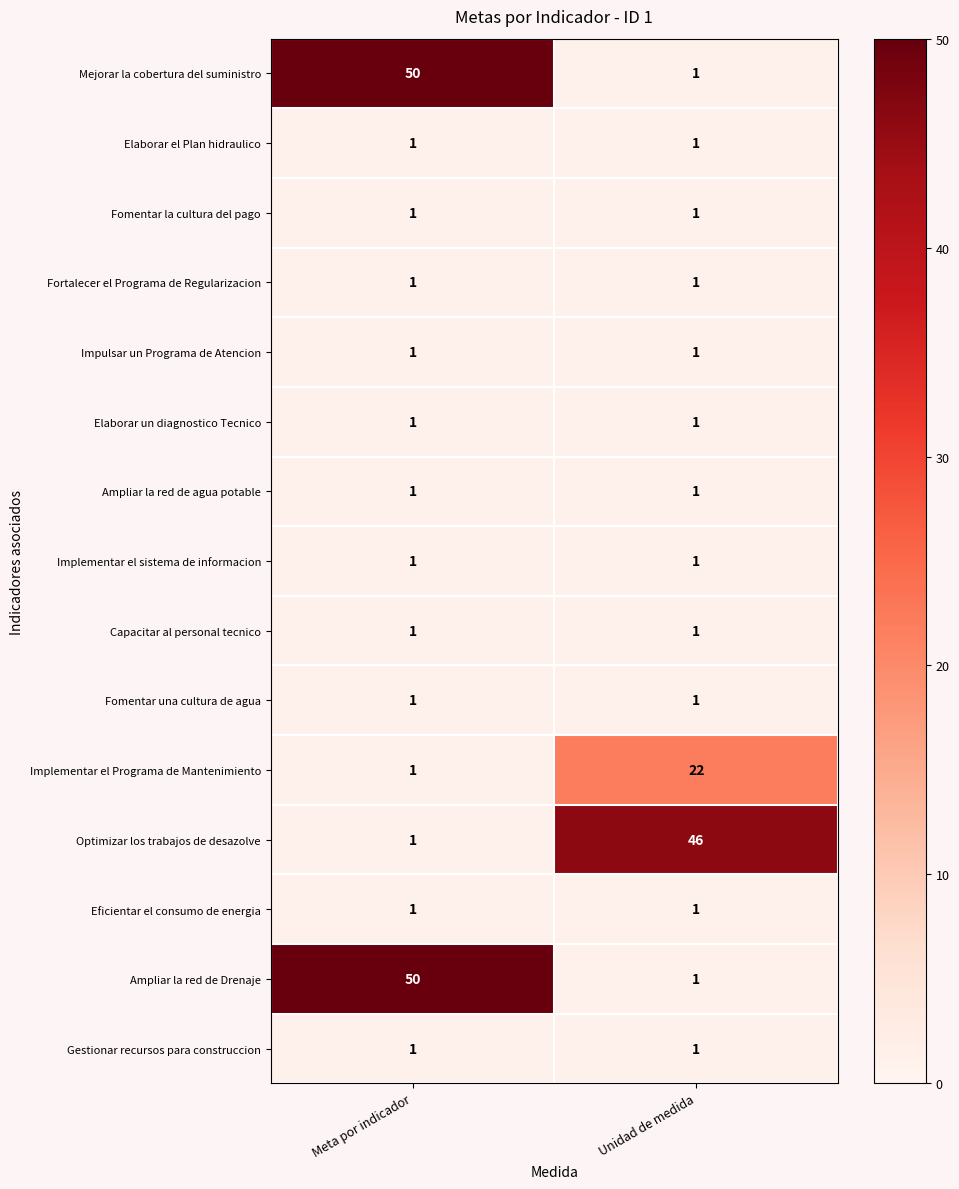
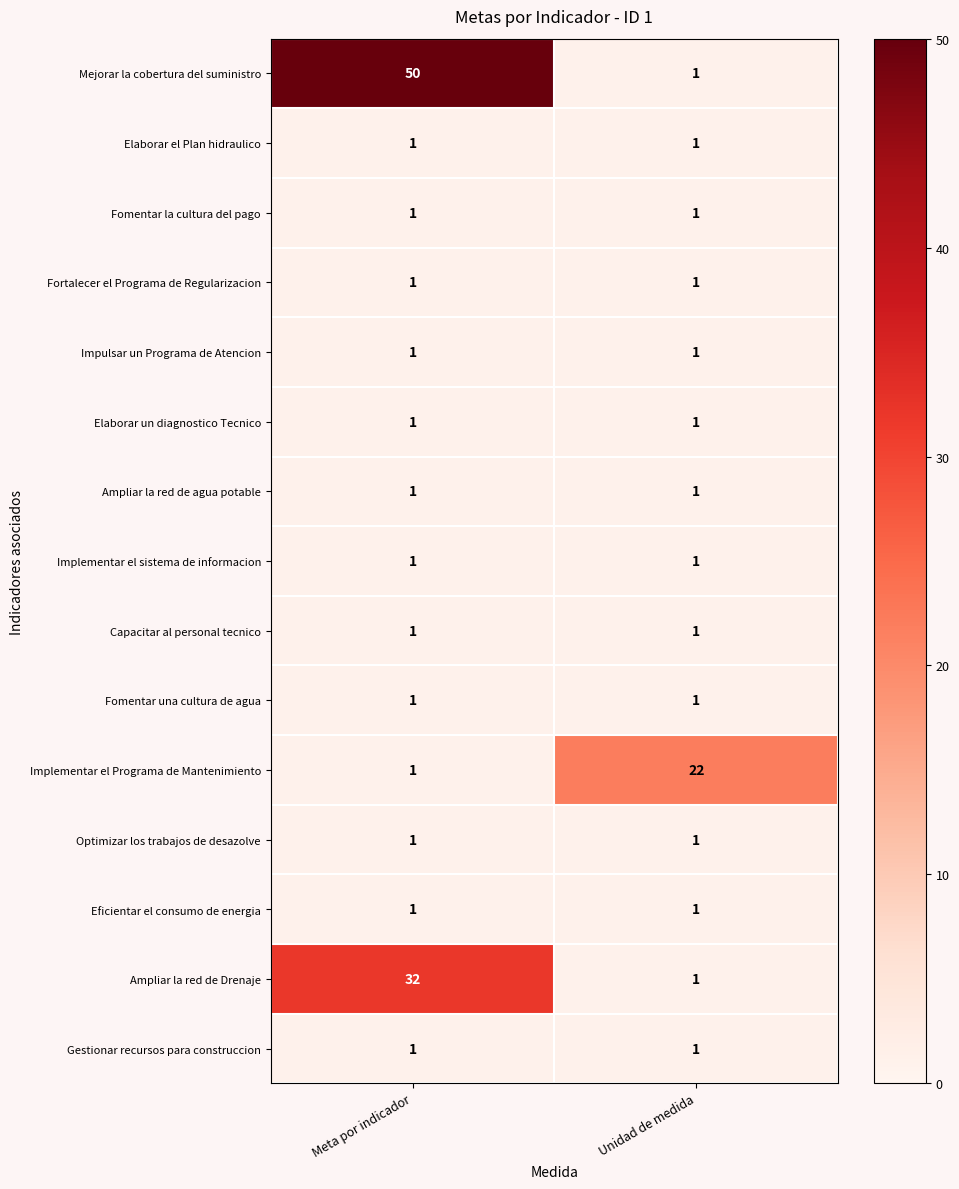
  {
    "Mejorar la cobertura del suministro": {
      "Meta por indicador": 50,
      "Unidad de medida": 1
    },
    "Elaborar el Plan hidraulico": {
      "Meta por indicador": 1,
      "Unidad de medida": 1
    },
    "Fomentar la cultura del pago": {
      "Meta por indicador": 1,
      "Unidad de medida": 1
    },
    "Fortalecer el Programa de Regularizacion": {
      "Meta por indicador": 1,
      "Unidad de medida": 1
    },
    "Impulsar un Programa de Atencion": {
      "Meta por indicador": 1,
      "Unidad de medida": 1
    },
    "Elaborar un diagnostico Tecnico": {
      "Meta por indicador": 1,
      "Unidad de medida": 1
    },
    "Ampliar la red de agua potable": {
      "Meta por indicador": 1,
      "Unidad de medida": 1
    },
    "Implementar el sistema de informacion": {
      "Meta por indicador": 1,
      "Unidad de medida": 1
    },
    "Capacitar al personal tecnico": {
      "Meta por indicador": 1,
      "Unidad de medida": 1
    },
    "Fomentar una cultura de agua": {
      "Meta por indicador": 1,
      "Unidad de medida": 1
    },
    "Implementar el Programa de Mantenimiento": {
      "Meta por indicador": 1,
      "Unidad de medida": 22
    },
    "Optimizar los trabajos de desazolve": {
      "Meta por indicador": 1,
-     "Unidad de medida": 46
+     "Unidad de medida": 1
    },
    "Eficientar el consumo de energia": {
      "Meta por indicador": 1,
      "Unidad de medida": 1
    },
    "Ampliar la red de Drenaje": {
-     "Meta por indicador": 50,
+     "Meta por indicador": 32,
      "Unidad de medida": 1
    },
    "Gestionar recursos para construccion": {
      "Meta por indicador": 1,
      "Unidad de medida": 1
    }
  }
